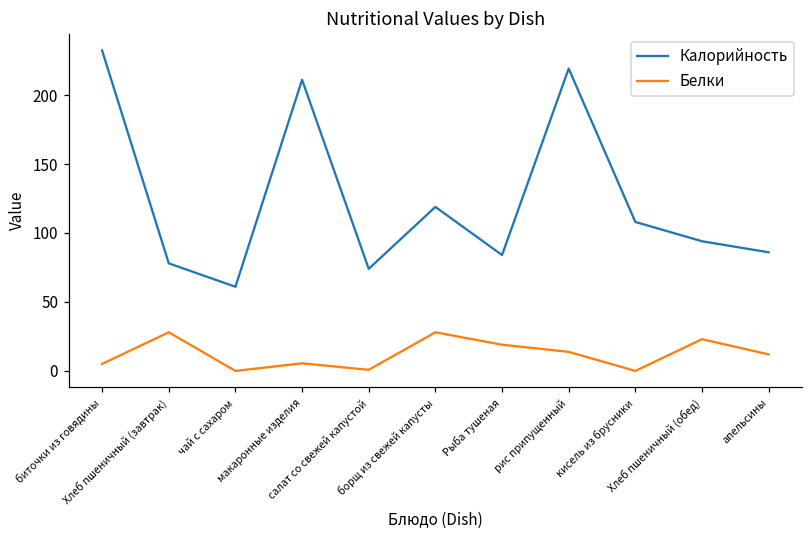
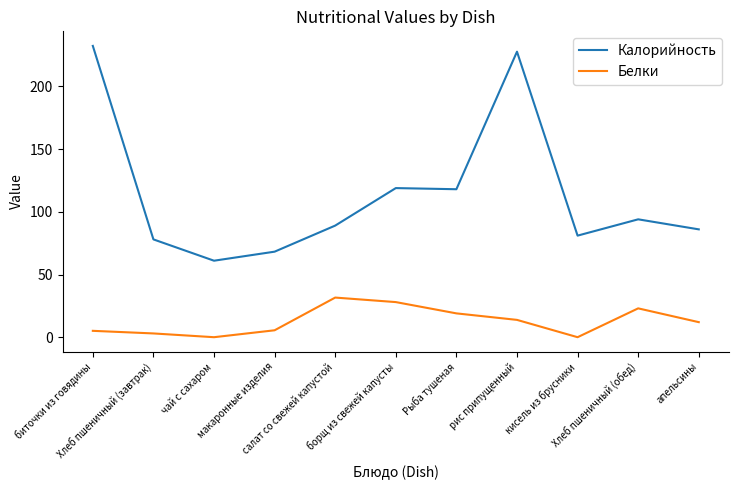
  {
    "Калорийность": {
      "биточки из говядины": 232,
      "Хлеб пшеничный (завтрак)": 78,
      "чай с сахаром": 61,
-     "макаронные изделия": 211,
-     "салат со свежей капустой": 74,
+     "макаронные изделия": 68,
+     "салат со свежей капустой": 89,
      "борщ из свежей капусты": 119,
-     "Рыба тушеная": 84,
-     "рис припущенный": 219,
-     "кисель из брусники": 108,
+     "Рыба тушеная": 118,
+     "рис припущенный": 228,
+     "кисель из брусники": 81,
      "Хлеб пшеничный (обед)": 94,
      "апельсины": 86
    },
    "Белки": {
      "биточки из говядины": 5,
-     "Хлеб пшеничный (завтрак)": 28,
+     "Хлеб пшеничный (завтрак)": 3,
      "чай с сахаром": 0,
      "макаронные изделия": 6,
-     "салат со свежей капустой": 1,
+     "салат со свежей капустой": 32,
      "борщ из свежей капусты": 28,
      "Рыба тушеная": 19,
      "рис припущенный": 14,
      "кисель из брусники": 0,
      "Хлеб пшеничный (обед)": 23,
      "апельсины": 12
    }
  }
